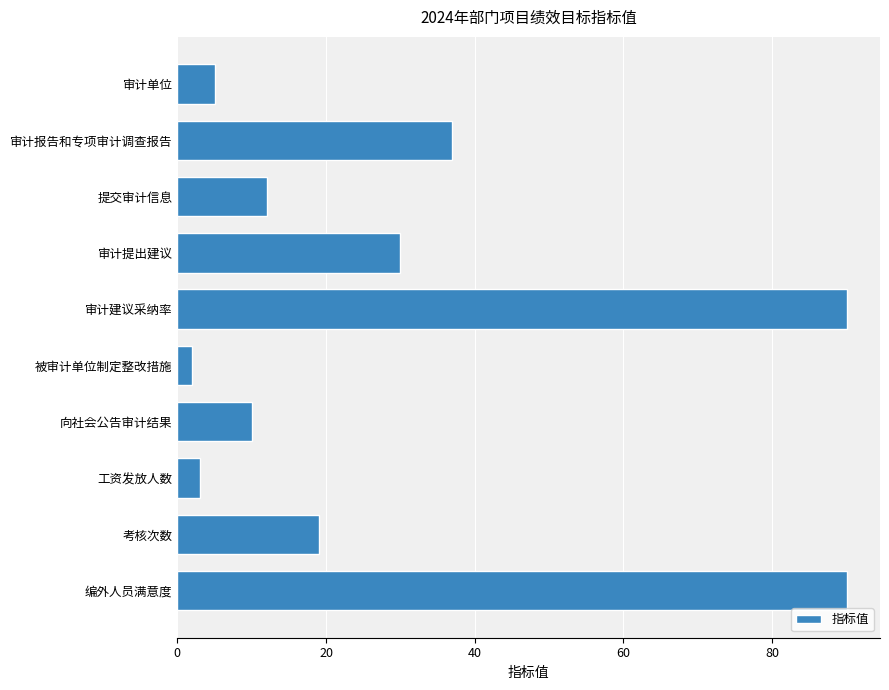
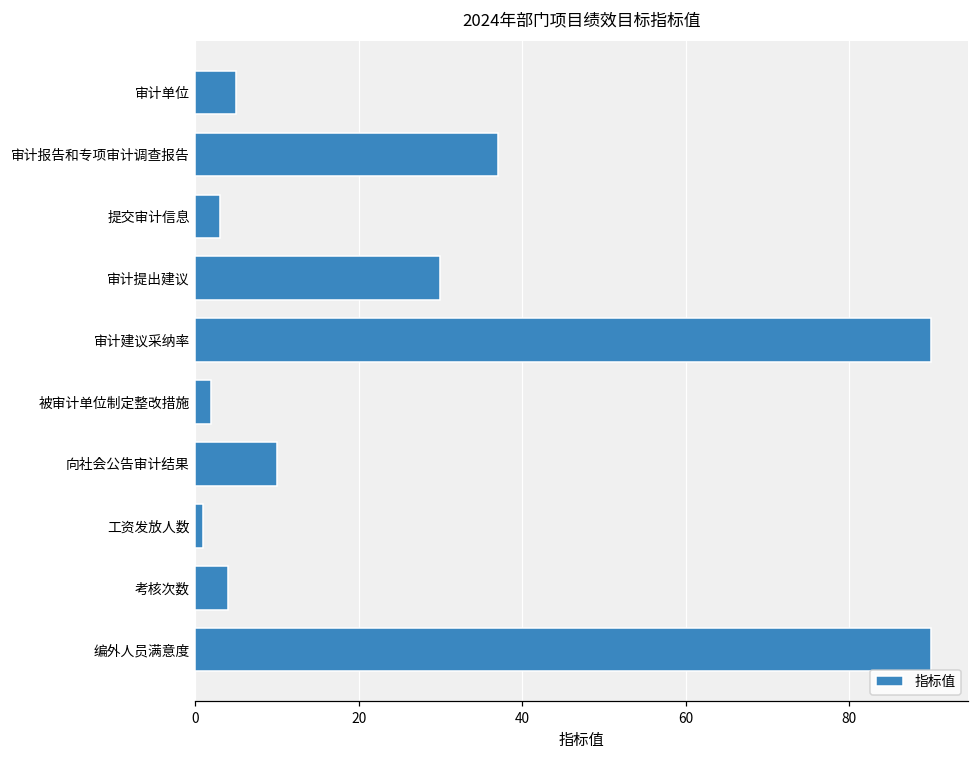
  {
    "审计单位": 5,
    "审计报告和专项审计调查报告": 37,
-   "提交审计信息": 12,
+   "提交审计信息": 3,
    "审计提出建议": 30,
    "审计建议采纳率": 90,
    "被审计单位制定整改措施": 2,
    "向社会公告审计结果": 10,
-   "工资发放人数": 3,
-   "考核次数": 19,
+   "工资发放人数": 1,
+   "考核次数": 4,
    "编外人员满意度": 90
  }
